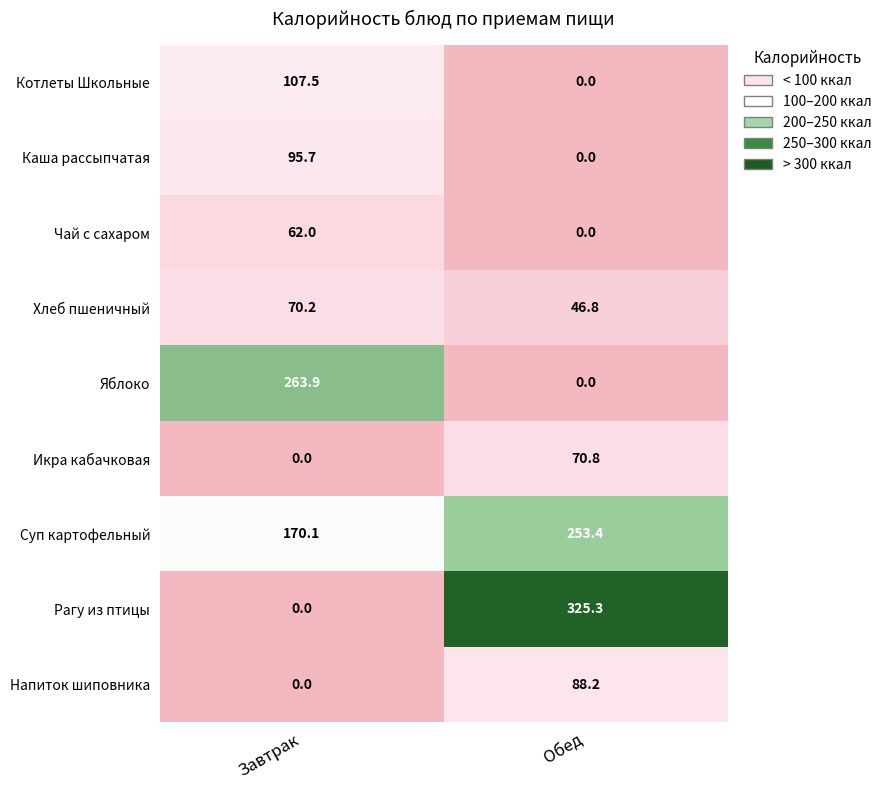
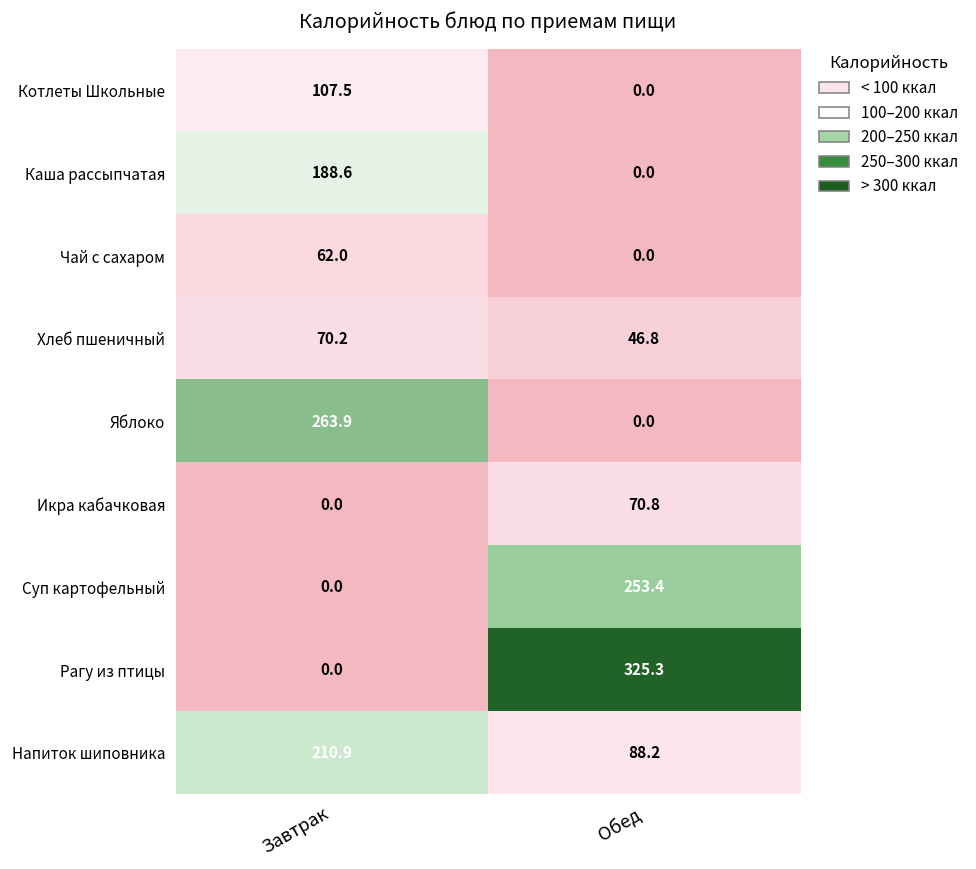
  {
    "Котлеты Школьные": {
      "Завтрак": 107.5,
      "Обед": 0.0
    },
    "Каша рассыпчатая": {
-     "Завтрак": 95.7,
+     "Завтрак": 188.6,
      "Обед": 0.0
    },
    "Чай с сахаром": {
      "Завтрак": 62.0,
      "Обед": 0.0
    },
    "Хлеб пшеничный": {
      "Завтрак": 70.2,
      "Обед": 46.8
    },
    "Яблоко": {
      "Завтрак": 263.9,
      "Обед": 0.0
    },
    "Икра кабачковая": {
      "Завтрак": 0.0,
      "Обед": 70.8
    },
    "Суп картофельный": {
-     "Завтрак": 170.1,
+     "Завтрак": 0.0,
      "Обед": 253.4
    },
    "Рагу из птицы": {
      "Завтрак": 0.0,
      "Обед": 325.3
    },
    "Напиток шиповника": {
-     "Завтрак": 0.0,
+     "Завтрак": 210.9,
      "Обед": 88.2
    }
  }
